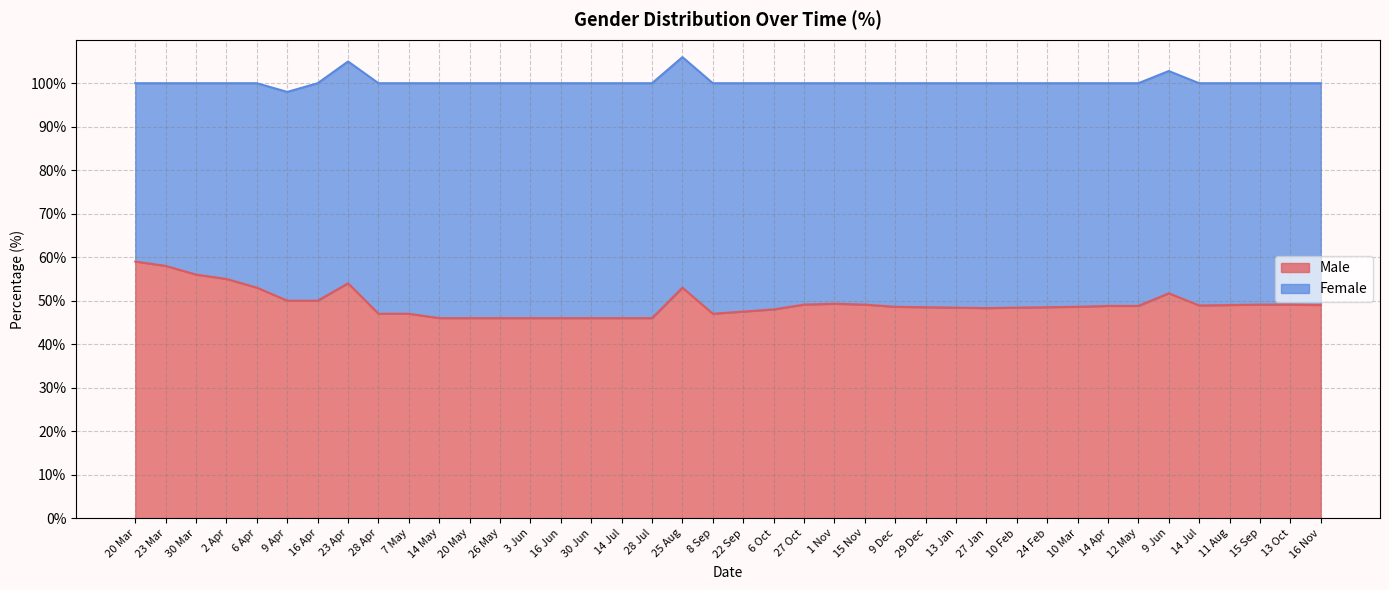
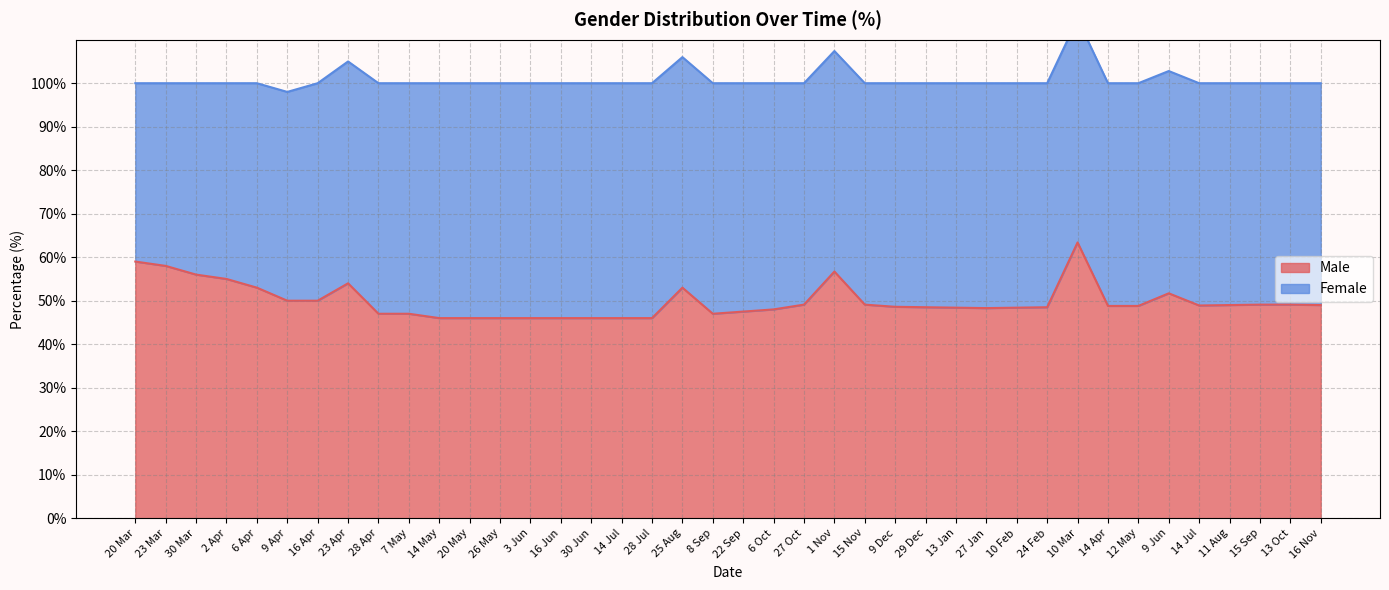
  {
    "Male": {
      "20 Mar": "59%",
      "23 Mar": "58%",
      "30 Mar": "56%",
      "2 Apr": "55%",
      "6 Apr": "53%",
      "9 Apr": "50%",
      "16 Apr": "50%",
      "23 Apr": "54%",
      "28 Apr": "47%",
      "7 May": "47%",
      "14 May": "46%",
      "20 May": "46%",
      "26 May": "46%",
      "3 Jun": "46%",
      "16 Jun": "46%",
      "30 Jun": "46%",
      "28 Jul": "46%",
      "25 Aug": "53%",
      "8 Sep": "47%",
      "22 Sep": "48%",
      "6 Oct": "48%",
      "27 Oct": "49%",
-     "1 Nov": "49%",
+     "1 Nov": "57%",
      "15 Nov": "49%",
      "9 Dec": "49%",
      "29 Dec": "49%",
      "13 Jan": "48%",
      "27 Jan": "48%",
      "10 Feb": "48%",
      "24 Feb": "49%",
-     "10 Mar": "49%",
+     "10 Mar": "63%",
      "14 Apr": "49%",
      "12 May": "49%",
      "9 Jun": "52%",
      "11 Aug": "49%",
      "15 Sep": "49%",
      "13 Oct": "49%",
      "16 Nov": "49%"
    },
    "Female": {
      "20 Mar": "41%",
      "23 Mar": "42%",
      "30 Mar": "44%",
      "2 Apr": "45%",
      "6 Apr": "47%",
      "9 Apr": "48%",
      "16 Apr": "50%",
      "23 Apr": "51%",
      "28 Apr": "53%",
      "7 May": "53%",
      "14 May": "54%",
      "20 May": "54%",
      "26 May": "54%",
      "3 Jun": "54%",
      "16 Jun": "54%",
      "30 Jun": "54%",
      "28 Jul": "54%",
      "25 Aug": "53%",
      "8 Sep": "53%",
      "22 Sep": "53%",
      "6 Oct": "52%",
      "27 Oct": "51%",
      "1 Nov": "51%",
      "15 Nov": "51%",
      "9 Dec": "51%",
      "29 Dec": "52%",
      "13 Jan": "52%",
      "27 Jan": "52%",
      "10 Feb": "52%",
      "24 Feb": "52%",
      "14 Apr": "51%",
      "12 May": "51%",
      "9 Jun": "51%",
      "11 Aug": "51%",
      "15 Sep": "51%",
      "13 Oct": "51%",
      "16 Nov": "51%"
    }
  }
